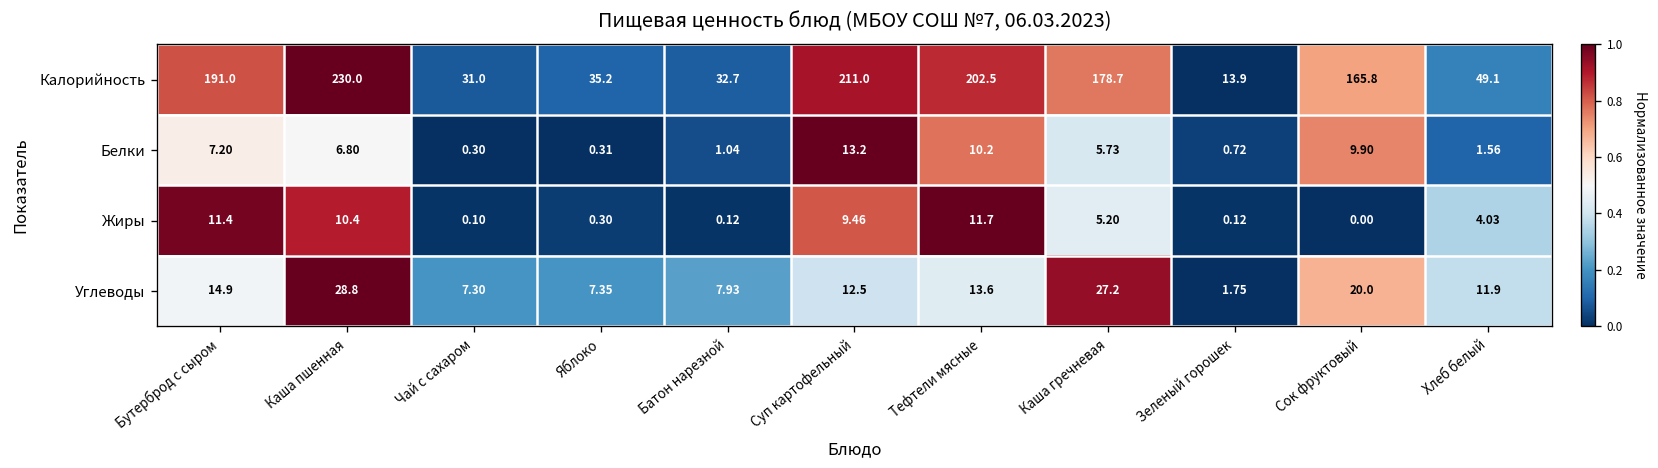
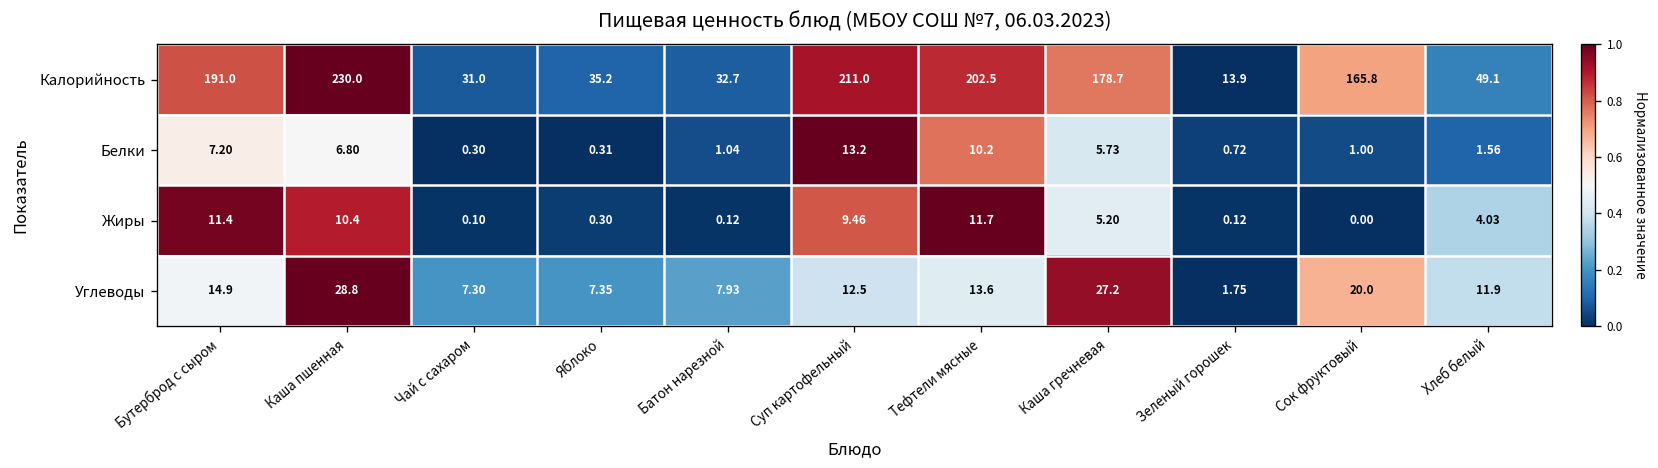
  {
    "Калорийность": {
      "Бутерброд с сыром": 191.0,
      "Каша пшенная": 230.0,
      "Чай с сахаром": 31.0,
      "Яблоко": 35.2,
      "Батон нарезной": 32.7,
      "Суп картофельный": 211.0,
      "Тефтели мясные": 202.5,
      "Каша гречневая": 178.7,
      "Зеленый горошек": 13.9,
      "Сок фруктовый": 165.8,
      "Хлеб белый": 49.1
    },
    "Белки": {
      "Бутерброд с сыром": 7.20,
      "Каша пшенная": 6.80,
      "Чай с сахаром": 0.30,
      "Яблоко": 0.31,
      "Батон нарезной": 1.04,
      "Суп картофельный": 13.2,
      "Тефтели мясные": 10.2,
      "Каша гречневая": 5.73,
      "Зеленый горошек": 0.72,
-     "Сок фруктовый": 9.90,
+     "Сок фруктовый": 1.00,
      "Хлеб белый": 1.56
    },
    "Жиры": {
      "Бутерброд с сыром": 11.4,
      "Каша пшенная": 10.4,
      "Чай с сахаром": 0.10,
      "Яблоко": 0.30,
      "Батон нарезной": 0.12,
      "Суп картофельный": 9.46,
      "Тефтели мясные": 11.7,
      "Каша гречневая": 5.20,
      "Зеленый горошек": 0.12,
      "Сок фруктовый": 0.00,
      "Хлеб белый": 4.03
    },
    "Углеводы": {
      "Бутерброд с сыром": 14.9,
      "Каша пшенная": 28.8,
      "Чай с сахаром": 7.30,
      "Яблоко": 7.35,
      "Батон нарезной": 7.93,
      "Суп картофельный": 12.5,
      "Тефтели мясные": 13.6,
      "Каша гречневая": 27.2,
      "Зеленый горошек": 1.75,
      "Сок фруктовый": 20.0,
      "Хлеб белый": 11.9
    }
  }
